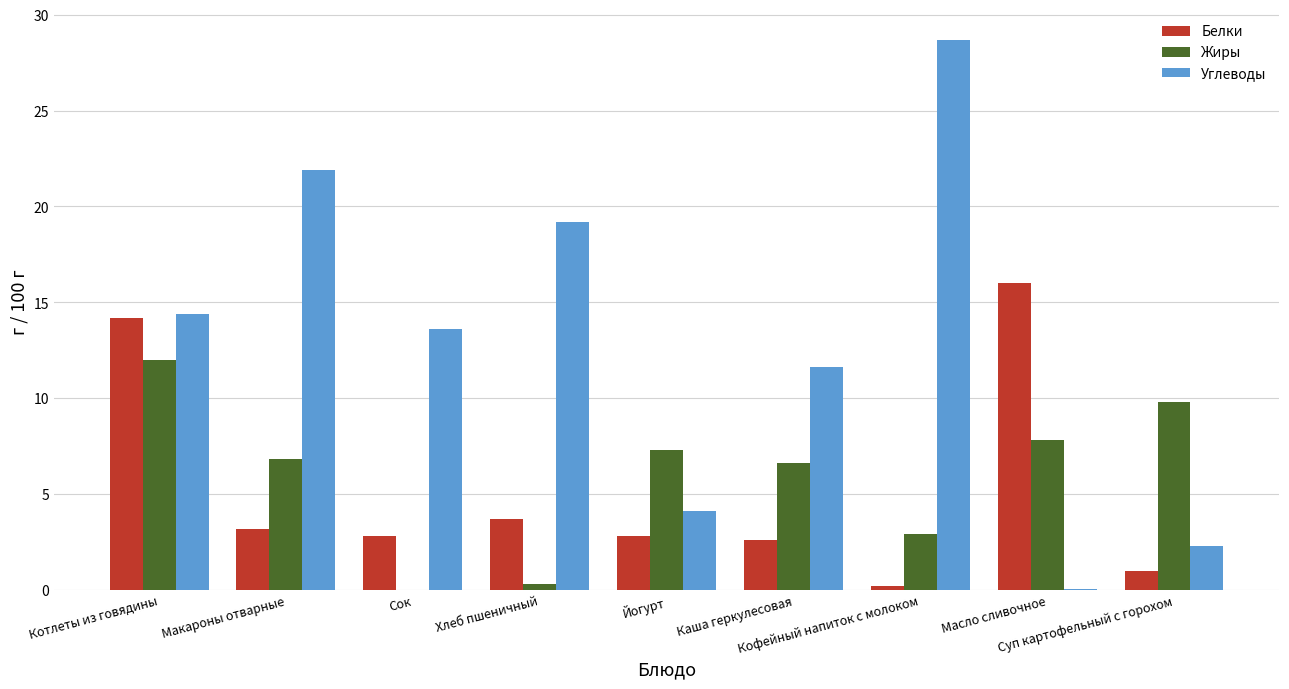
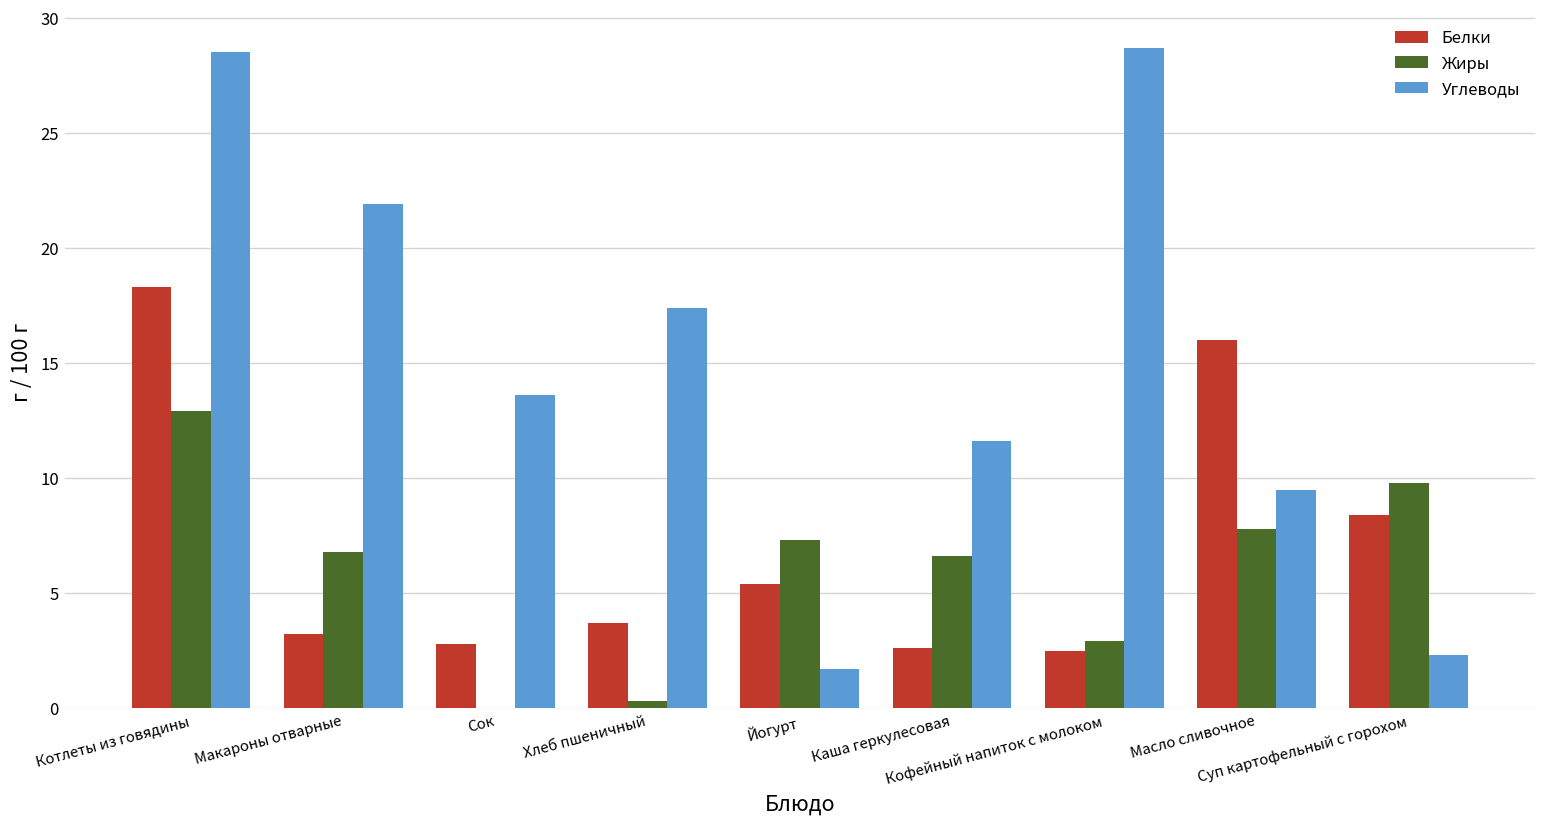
  {
    "Белки": {
-     "Котлеты из говядины": 14.2,
+     "Котлеты из говядины": 18.3,
      "Макароны отварные": 3.2,
      "Сок": 2.8,
      "Хлеб пшеничный": 3.7,
-     "Йогурт": 2.8,
+     "Йогурт": 5.4,
      "Каша геркулесовая": 2.6,
-     "Кофейный напиток с молоком": 0.2,
+     "Кофейный напиток с молоком": 2.5,
      "Масло сливочное": 16.0,
-     "Суп картофельный с горохом": 1.0
+     "Суп картофельный с горохом": 8.4
    },
    "Жиры": {
-     "Котлеты из говядины": 12.0,
+     "Котлеты из говядины": 12.9,
      "Макароны отварные": 6.8,
      "Сок": 0.0,
      "Хлеб пшеничный": 0.3,
      "Йогурт": 7.3,
      "Каша геркулесовая": 6.6,
      "Кофейный напиток с молоком": 2.9,
      "Масло сливочное": 7.8,
      "Суп картофельный с горохом": 9.8
    },
    "Углеводы": {
-     "Котлеты из говядины": 14.4,
+     "Котлеты из говядины": 28.5,
      "Макароны отварные": 21.9,
      "Сок": 13.6,
-     "Хлеб пшеничный": 19.2,
-     "Йогурт": 4.1,
+     "Хлеб пшеничный": 17.4,
+     "Йогурт": 1.7,
      "Каша геркулесовая": 11.6,
      "Кофейный напиток с молоком": 28.7,
-     "Масло сливочное": 0.1,
+     "Масло сливочное": 9.5,
      "Суп картофельный с горохом": 2.3
    }
  }
